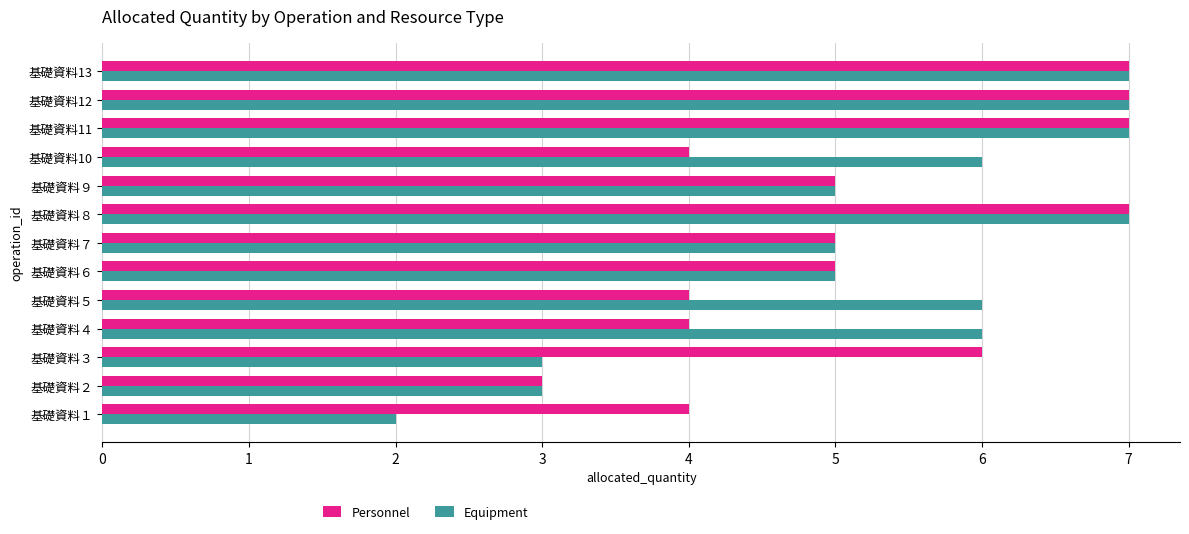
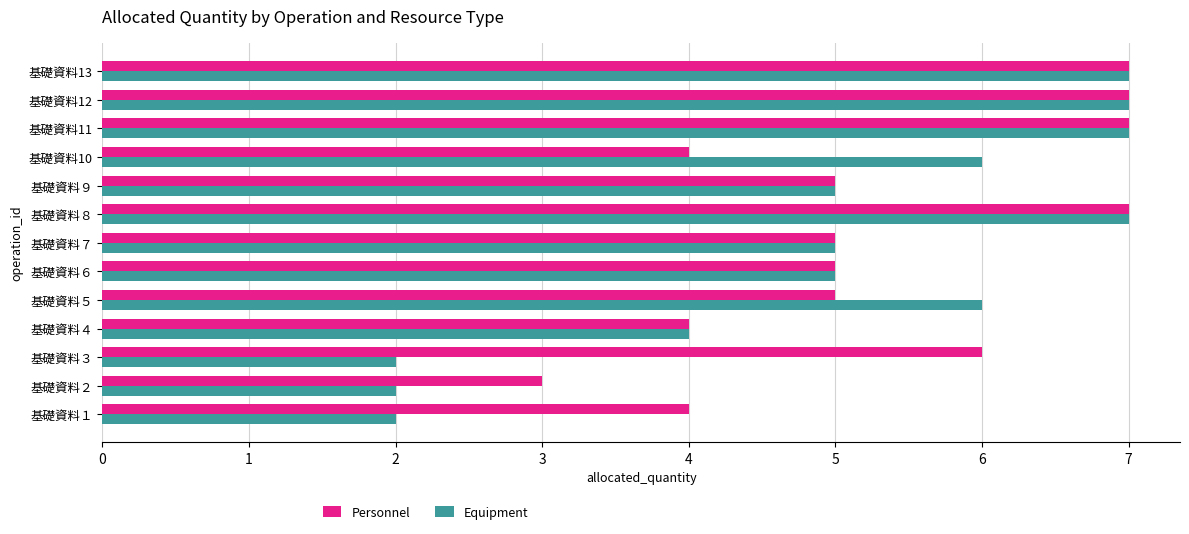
  {
    "Personnel": {
      "基礎資料13": 7,
      "基礎資料12": 7,
      "基礎資料11": 7,
      "基礎資料10": 4,
      "基礎資料９": 5,
      "基礎資料８": 7,
      "基礎資料７": 5,
      "基礎資料６": 5,
-     "基礎資料５": 4,
+     "基礎資料５": 5,
      "基礎資料４": 4,
      "基礎資料３": 6,
      "基礎資料２": 3,
      "基礎資料１": 4
    },
    "Equipment": {
      "基礎資料13": 7,
      "基礎資料12": 7,
      "基礎資料11": 7,
      "基礎資料10": 6,
      "基礎資料９": 5,
      "基礎資料８": 7,
      "基礎資料７": 5,
      "基礎資料６": 5,
      "基礎資料５": 6,
-     "基礎資料４": 6,
-     "基礎資料３": 3,
-     "基礎資料２": 3,
+     "基礎資料４": 4,
+     "基礎資料３": 2,
+     "基礎資料２": 2,
      "基礎資料１": 2
    }
  }
